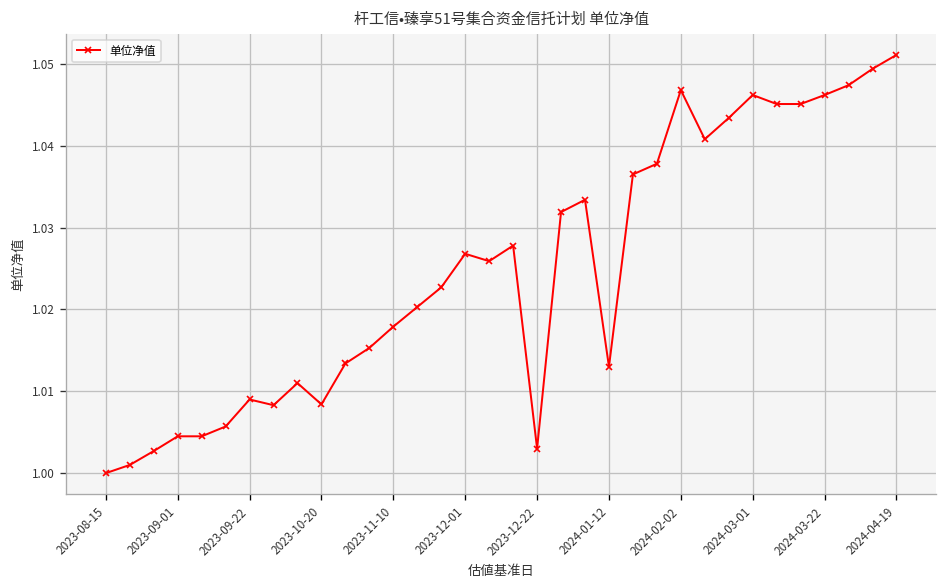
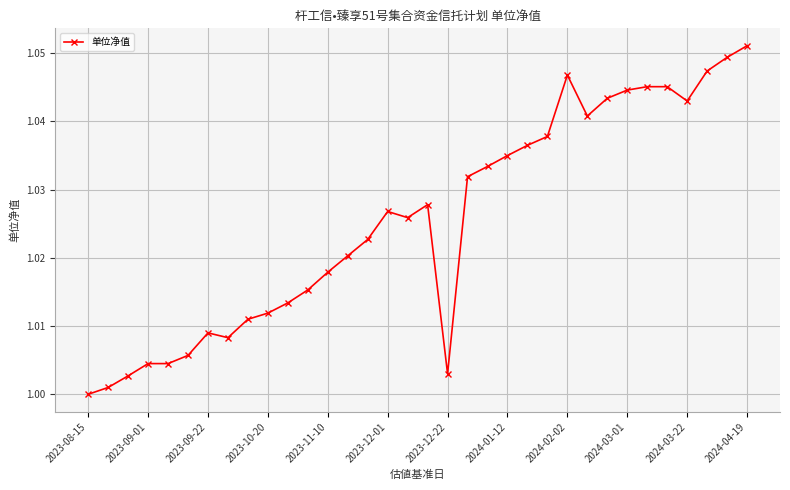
  {
    "2023-08-15": 1.000,
    "2023-09-01": 1.005,
    "2023-09-22": 1.009,
-   "2023-10-20": 1.008,
+   "2023-10-20": 1.012,
    "2023-11-10": 1.018,
    "2023-12-01": 1.027,
    "2023-12-22": 1.003,
-   "2024-01-12": 1.013,
+   "2024-01-12": 1.035,
    "2024-02-02": 1.047,
-   "2024-03-01": 1.046,
-   "2024-03-22": 1.046,
+   "2024-03-01": 1.045,
+   "2024-03-22": 1.043,
    "2024-04-19": 1.051
  }
